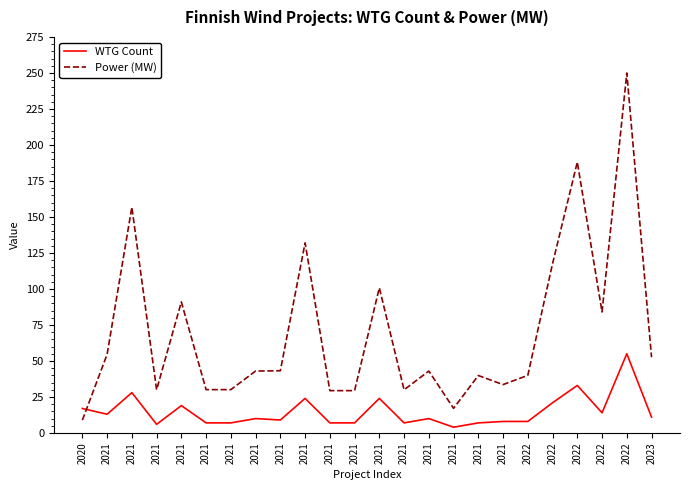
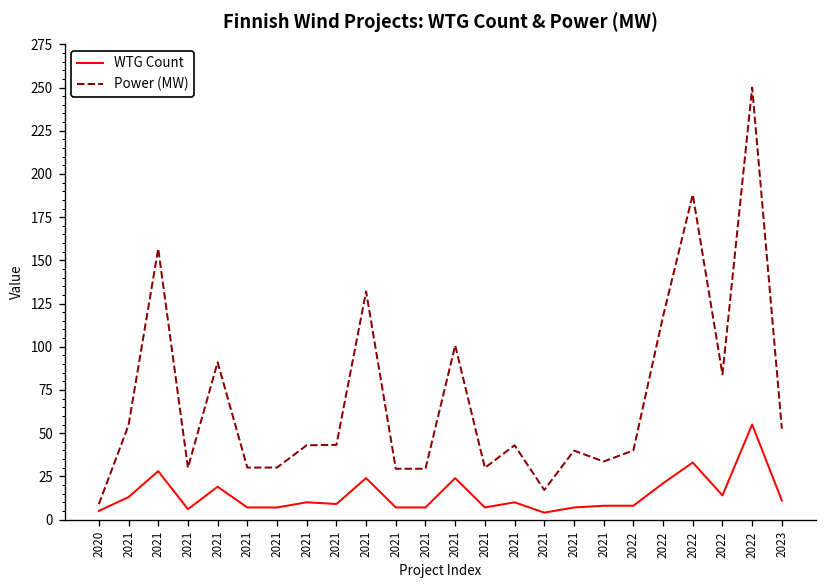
  {
    "WTG Count": {
-     "2020": 17,
+     "2020": 5,
      "2023": 11
    },
    "Power (MW)": {
      "2020": 9,
      "2023": 53
    }
  }
